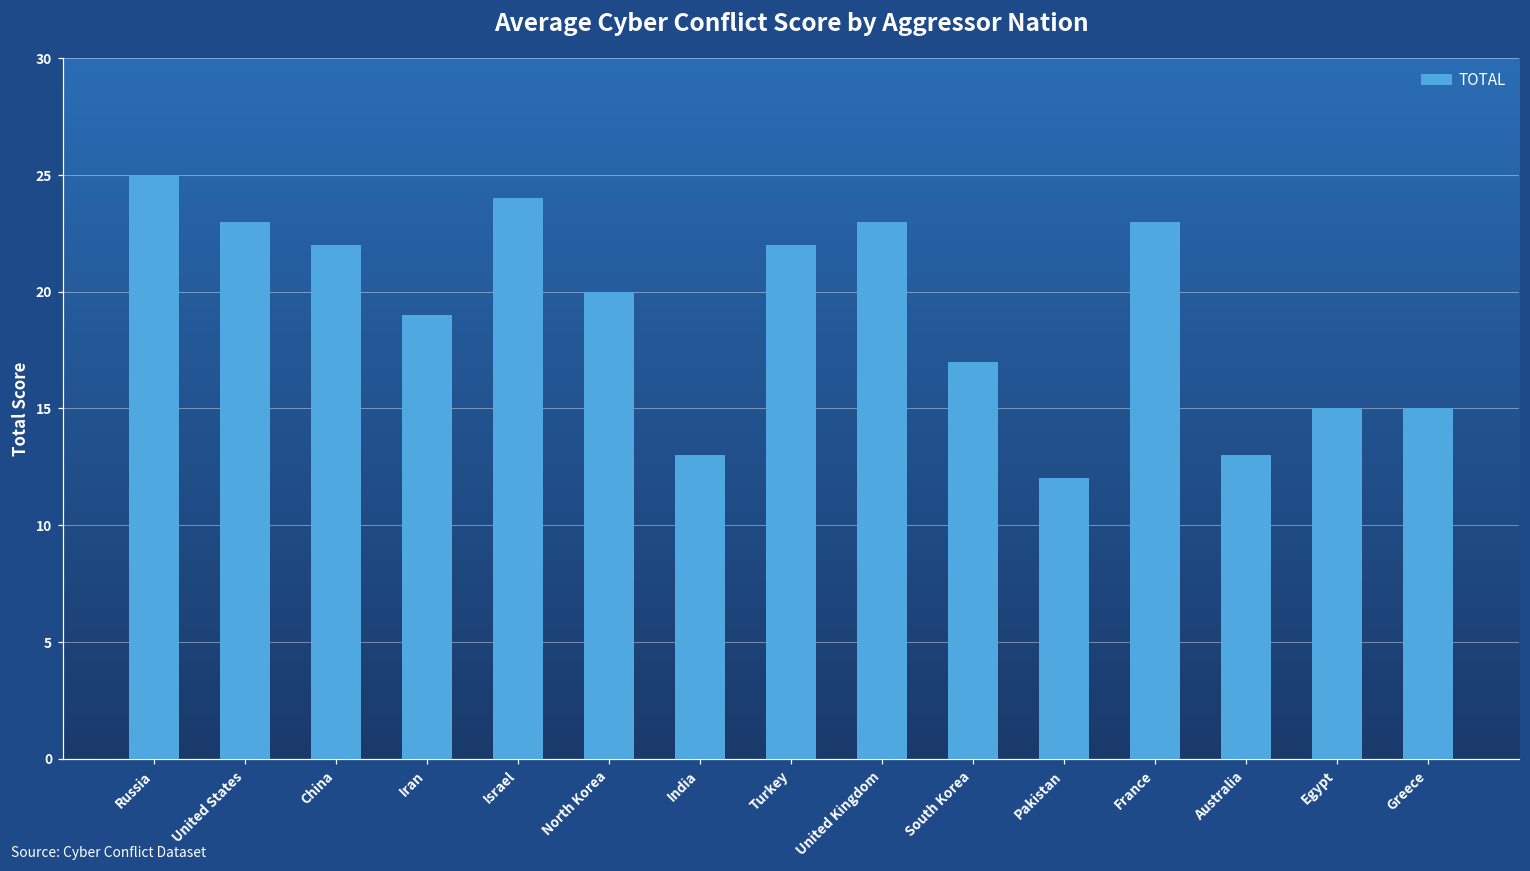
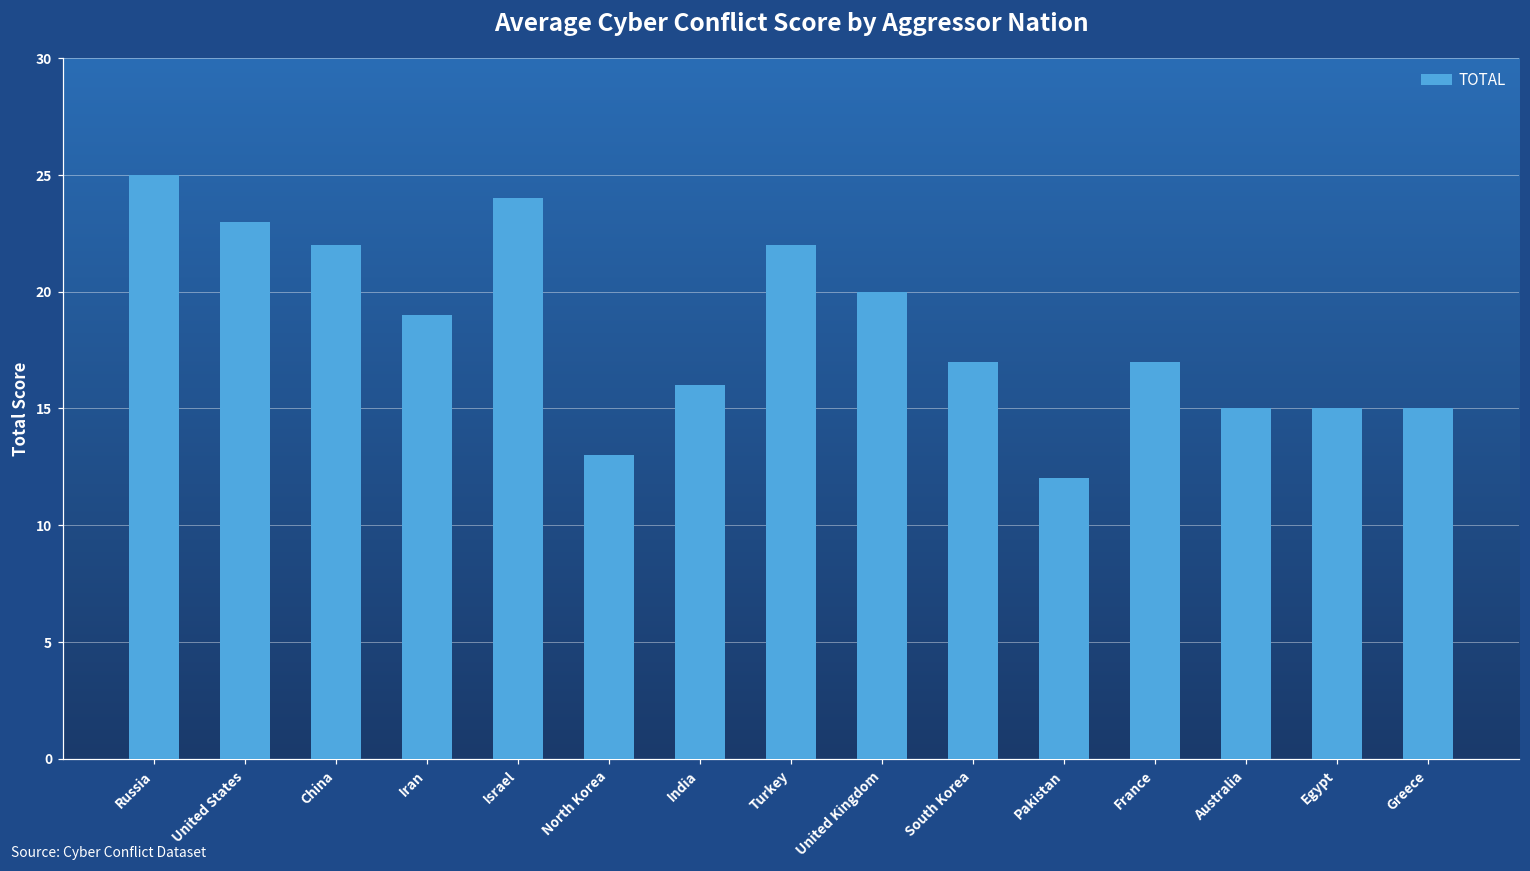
  {
    "Russia": 25,
    "United States": 23,
    "China": 22,
    "Iran": 19,
    "Israel": 24,
-   "North Korea": 20,
-   "India": 13,
+   "North Korea": 13,
+   "India": 16,
    "Turkey": 22,
-   "United Kingdom": 23,
+   "United Kingdom": 20,
    "South Korea": 17,
    "Pakistan": 12,
-   "France": 23,
-   "Australia": 13,
+   "France": 17,
+   "Australia": 15,
    "Egypt": 15,
    "Greece": 15
  }
